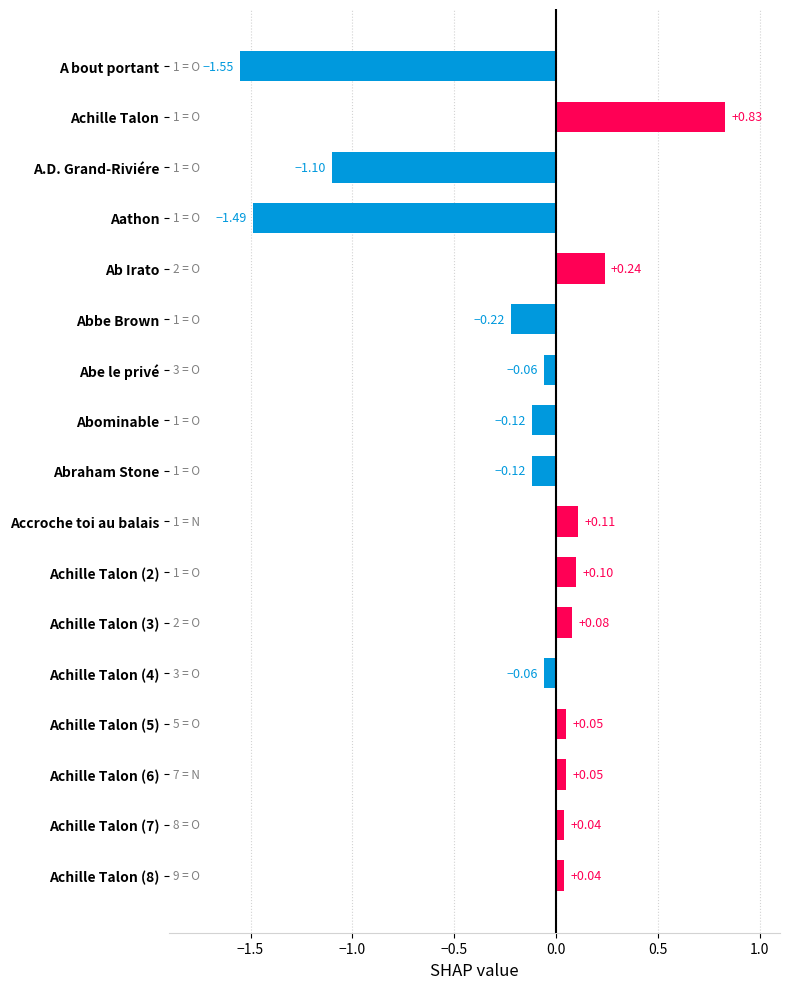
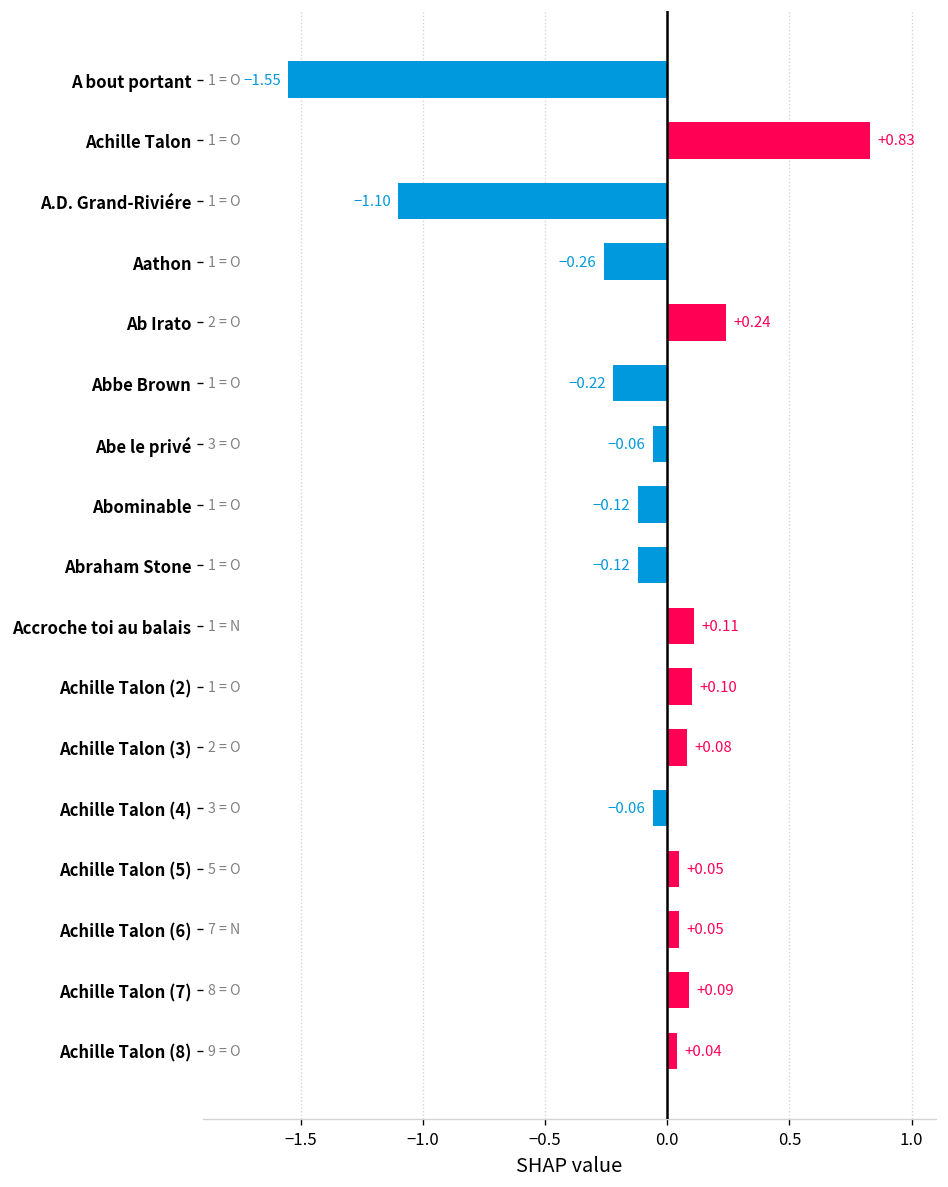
  {
    "A bout portant": "-1.55",
    "Achille Talon": "+0.83",
    "A.D. Grand-Riviére": "-1.10",
-   "Aathon": "-1.49",
+   "Aathon": "-0.26",
    "Ab Irato": "+0.24",
    "Abbe Brown": "-0.22",
    "Abe le privé": "-0.06",
    "Abominable": "-0.12",
    "Abraham Stone": "-0.12",
    "Accroche toi au balais": "+0.11",
    "Achille Talon (2)": "+0.10",
    "Achille Talon (3)": "+0.08",
    "Achille Talon (4)": "-0.06",
    "Achille Talon (5)": "+0.05",
    "Achille Talon (6)": "+0.05",
-   "Achille Talon (7)": "+0.04",
+   "Achille Talon (7)": "+0.09",
    "Achille Talon (8)": "+0.04"
  }
